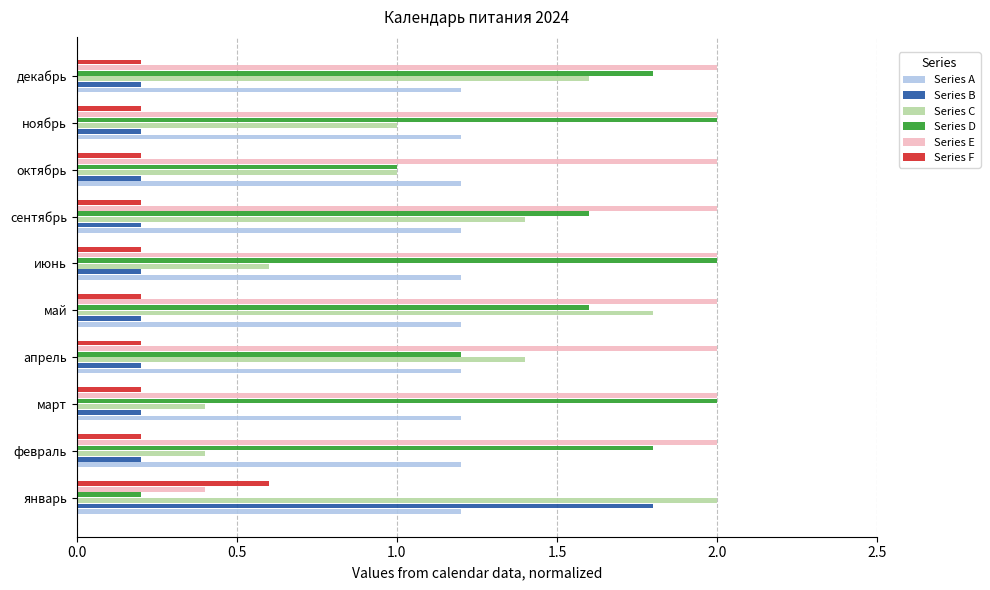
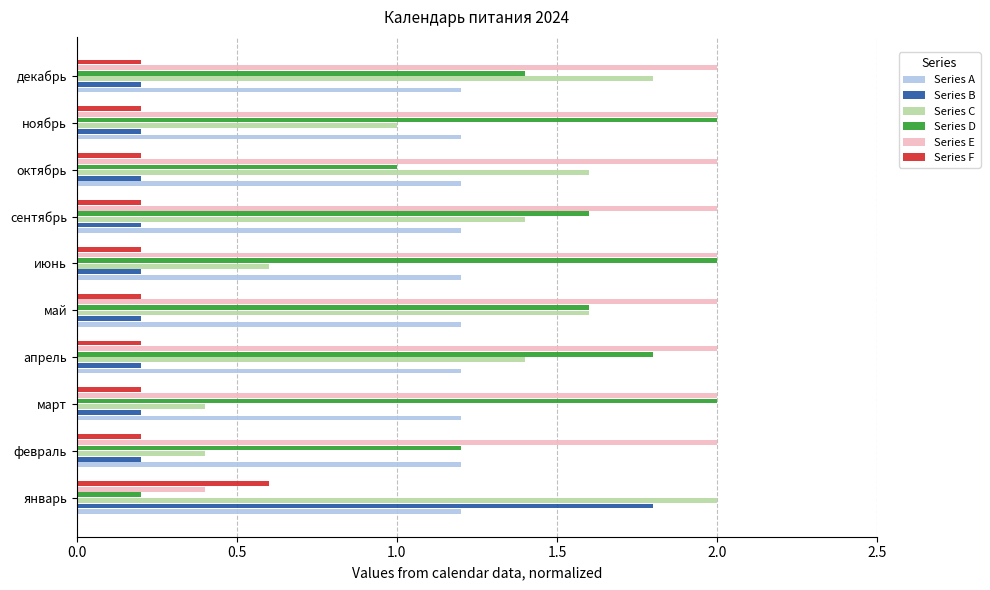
  {
    "Series A": {
      "декабрь": 1.20,
      "ноябрь": 1.20,
      "октябрь": 1.20,
      "сентябрь": 1.20,
      "июнь": 1.20,
      "май": 1.20,
      "апрель": 1.20,
      "март": 1.20,
      "февраль": 1.20,
      "январь": 1.20
    },
    "Series B": {
      "декабрь": 0.20,
      "ноябрь": 0.20,
      "октябрь": 0.20,
      "сентябрь": 0.20,
      "июнь": 0.20,
      "май": 0.20,
      "апрель": 0.20,
      "март": 0.20,
      "февраль": 0.20,
      "январь": 1.80
    },
    "Series C": {
-     "декабрь": 1.60,
+     "декабрь": 1.80,
      "ноябрь": 1.00,
-     "октябрь": 1.00,
+     "октябрь": 1.60,
      "сентябрь": 1.40,
      "июнь": 0.60,
-     "май": 1.80,
+     "май": 1.60,
      "апрель": 1.40,
      "март": 0.40,
      "февраль": 0.40,
      "январь": 2.00
    },
    "Series D": {
-     "декабрь": 1.80,
+     "декабрь": 1.40,
      "ноябрь": 2.00,
      "октябрь": 1.00,
      "сентябрь": 1.60,
      "июнь": 2.00,
      "май": 1.60,
-     "апрель": 1.20,
+     "апрель": 1.80,
      "март": 2.00,
-     "февраль": 1.80,
+     "февраль": 1.20,
      "январь": 0.20
    },
    "Series E": {
      "декабрь": 2.00,
      "ноябрь": 2.00,
      "октябрь": 2.00,
      "сентябрь": 2.00,
      "июнь": 2.00,
      "май": 2.00,
      "апрель": 2.00,
      "март": 2.00,
      "февраль": 2.00,
      "январь": 0.40
    },
    "Series F": {
      "декабрь": 0.20,
      "ноябрь": 0.20,
      "октябрь": 0.20,
      "сентябрь": 0.20,
      "июнь": 0.20,
      "май": 0.20,
      "апрель": 0.20,
      "март": 0.20,
      "февраль": 0.20,
      "январь": 0.60
    }
  }
